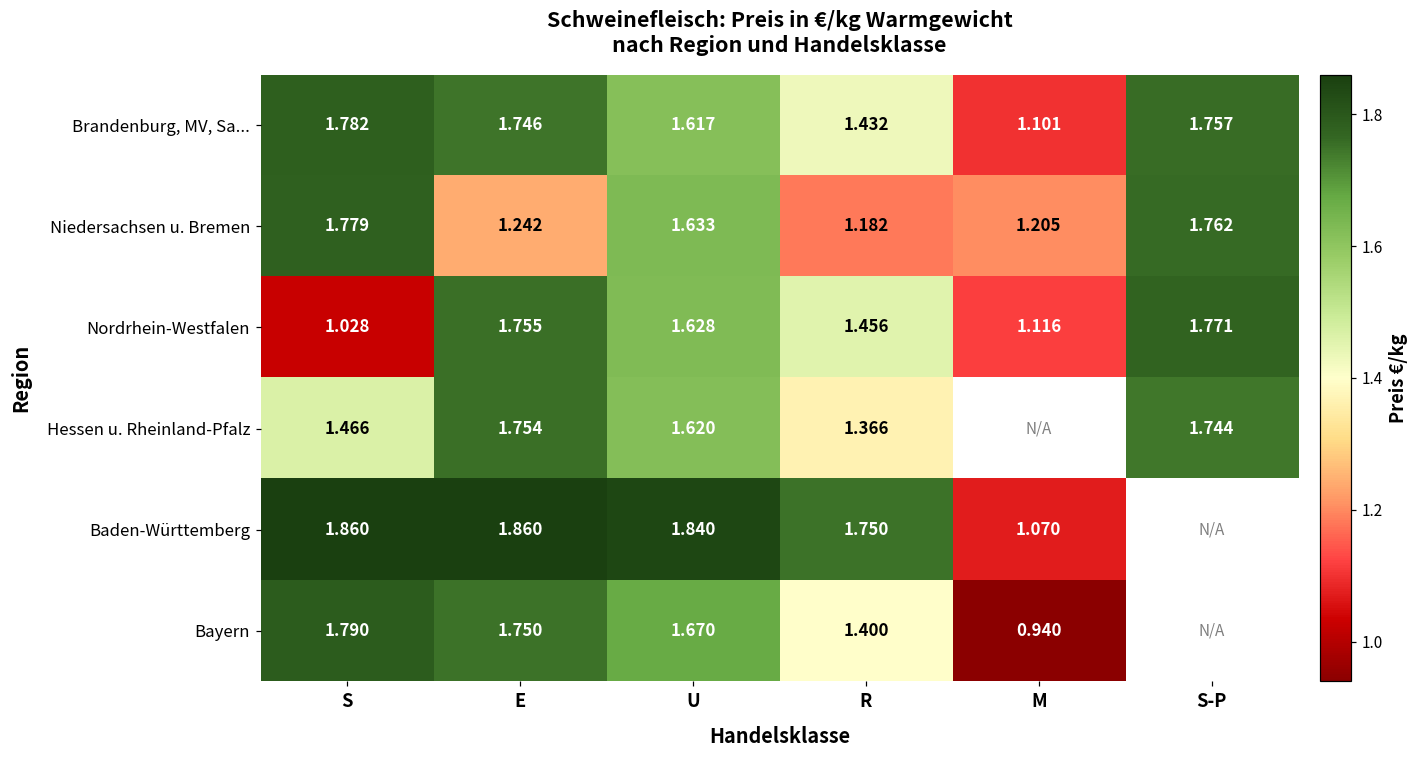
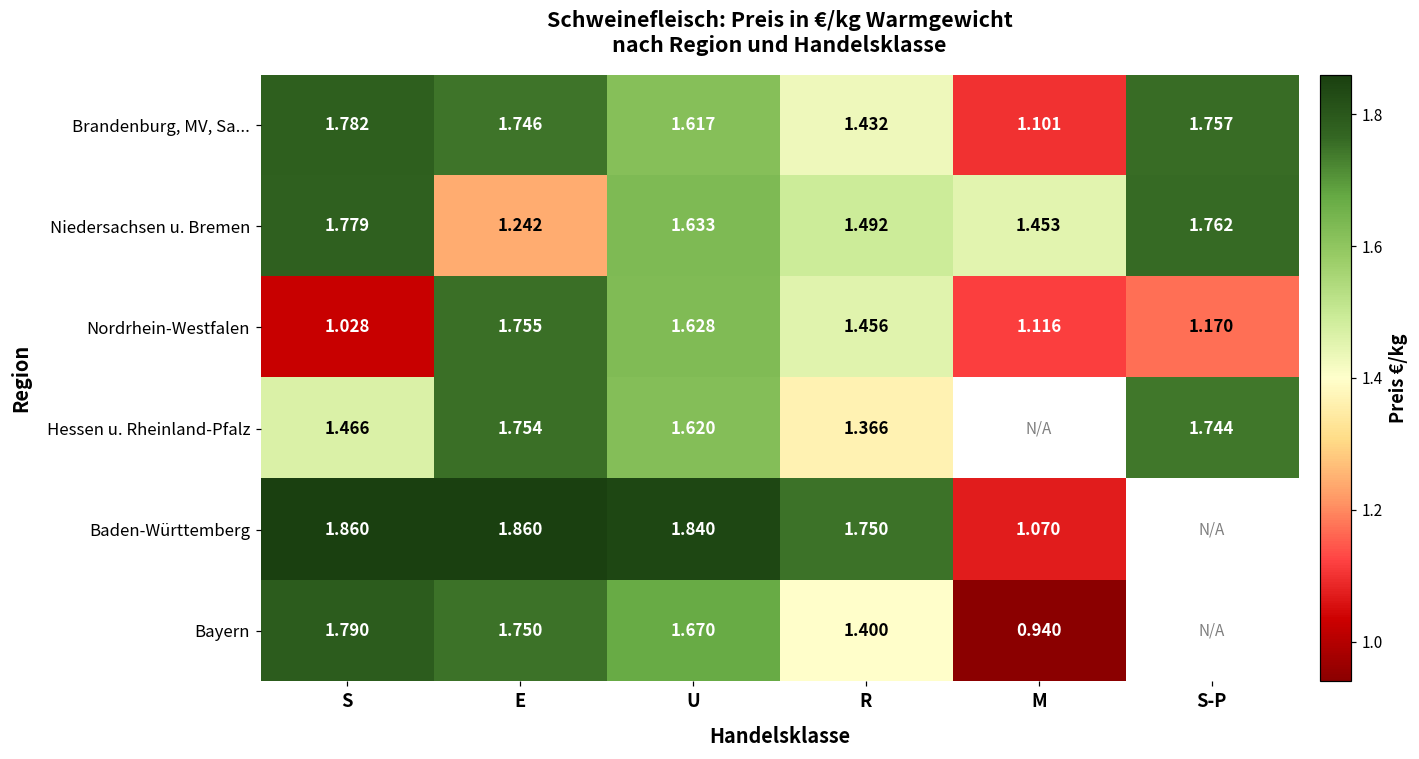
  {
    "Brandenburg, MV, Sa...": {
      "S": 1.782,
      "E": 1.746,
      "U": 1.617,
      "R": 1.432,
      "M": 1.101,
      "S-P": 1.757
    },
    "Niedersachsen u. Bremen": {
      "S": 1.779,
      "E": 1.242,
      "U": 1.633,
-     "R": 1.182,
-     "M": 1.205,
+     "R": 1.492,
+     "M": 1.453,
      "S-P": 1.762
    },
    "Nordrhein-Westfalen": {
      "S": 1.028,
      "E": 1.755,
      "U": 1.628,
      "R": 1.456,
      "M": 1.116,
-     "S-P": 1.771
+     "S-P": 1.170
    },
    "Hessen u. Rheinland-Pfalz": {
      "S": 1.466,
      "E": 1.754,
      "U": 1.620,
      "R": 1.366,
      "S-P": 1.744
    },
    "Baden-Württemberg": {
      "S": 1.860,
      "E": 1.860,
      "U": 1.840,
      "R": 1.750,
      "M": 1.070
    },
    "Bayern": {
      "S": 1.790,
      "E": 1.750,
      "U": 1.670,
      "R": 1.400,
      "M": 0.940
    }
  }
